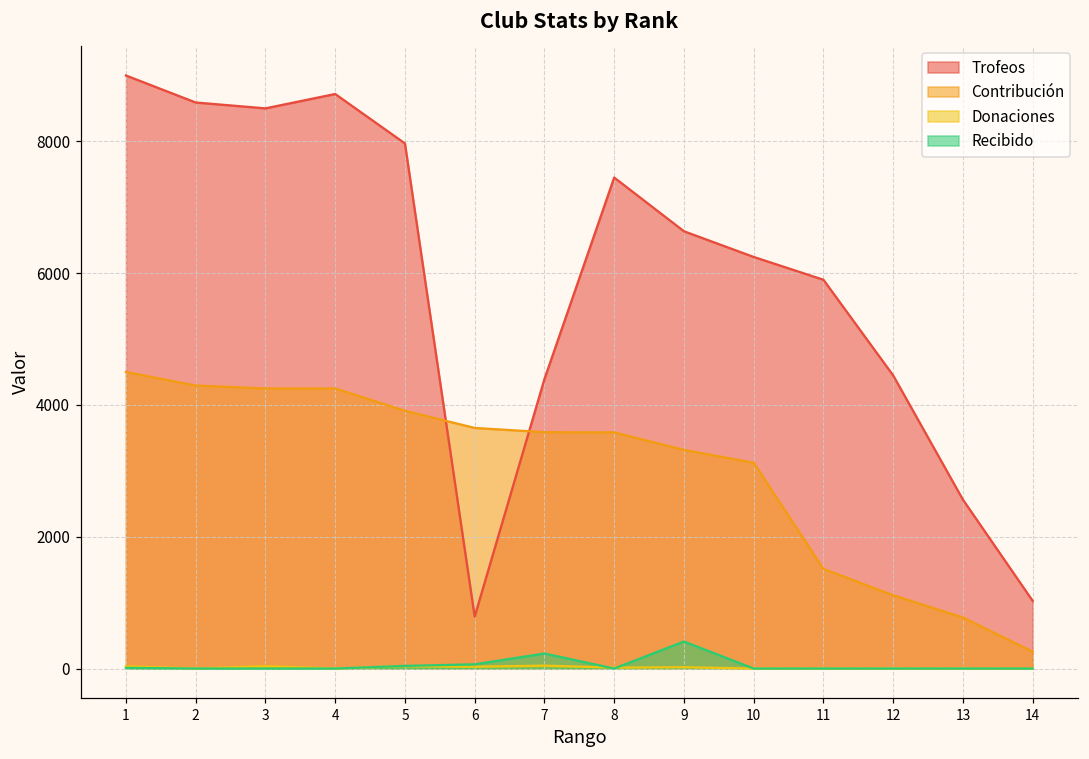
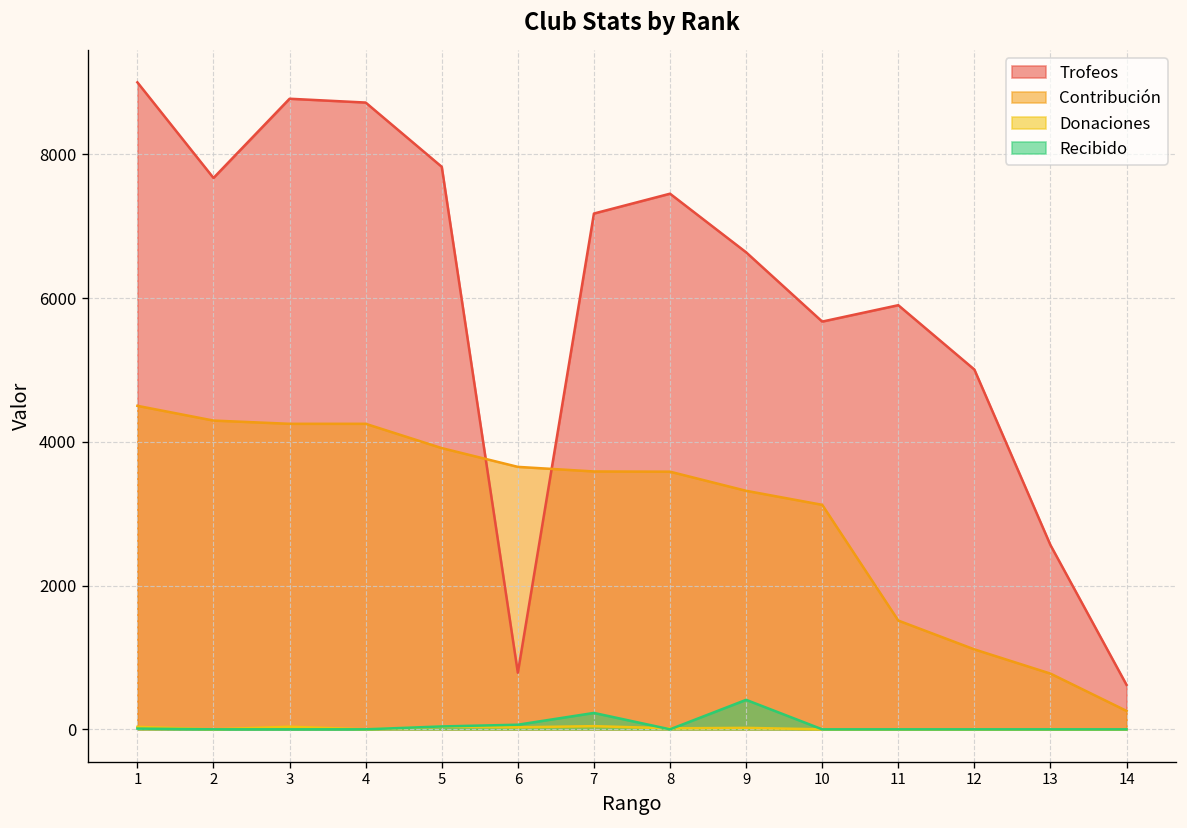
  {
    "Trofeos": {
      "1": 9000,
-     "2": 8600,
-     "3": 8500,
+     "2": 7700,
+     "3": 8800,
      "4": 8700,
-     "5": 8000,
+     "5": 7800,
      "6": 800,
-     "7": 4400,
+     "7": 7200,
      "8": 7500,
      "9": 6600,
-     "10": 6200,
+     "10": 5700,
      "11": 5900,
-     "12": 4400,
+     "12": 5000,
      "13": 2600,
-     "14": 1000
+     "14": 600
    },
    "Recibido": {
      "7": 200,
      "9": 400
    }
  }
